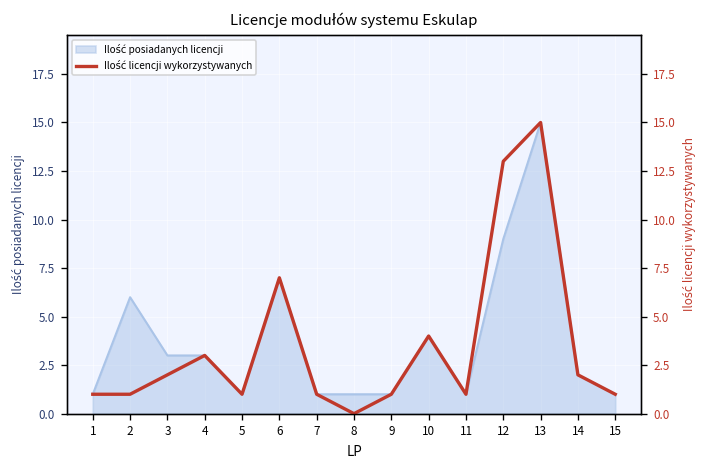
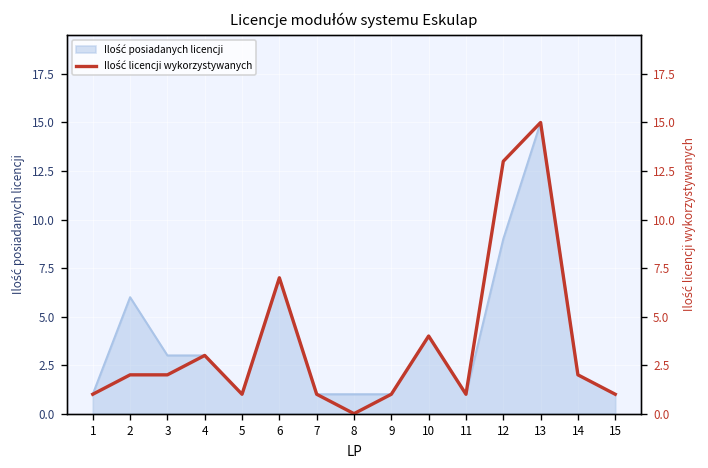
  {
    "Ilość posiadanych licencji": {
      "1": 1.0,
      "2": 6.0,
      "3": 3.0,
      "4": 3.0,
      "5": 1.0,
      "6": 7.0,
      "7": 1.0,
      "8": 1.0,
      "9": 1.0,
      "10": 4.0,
      "11": 1.0,
      "12": 9.0,
      "13": 15.0,
      "14": 2.0,
      "15": 1.0
    },
    "Ilość licencji wykorzystywanych": {
      "1": 1,
-     "2": 1,
+     "2": 2,
      "3": 2,
      "4": 3,
      "5": 1,
      "6": 7,
      "7": 1,
      "8": 0,
      "9": 1,
      "10": 4,
      "11": 1,
      "12": 13,
      "13": 15,
      "14": 2,
      "15": 1
    }
  }
